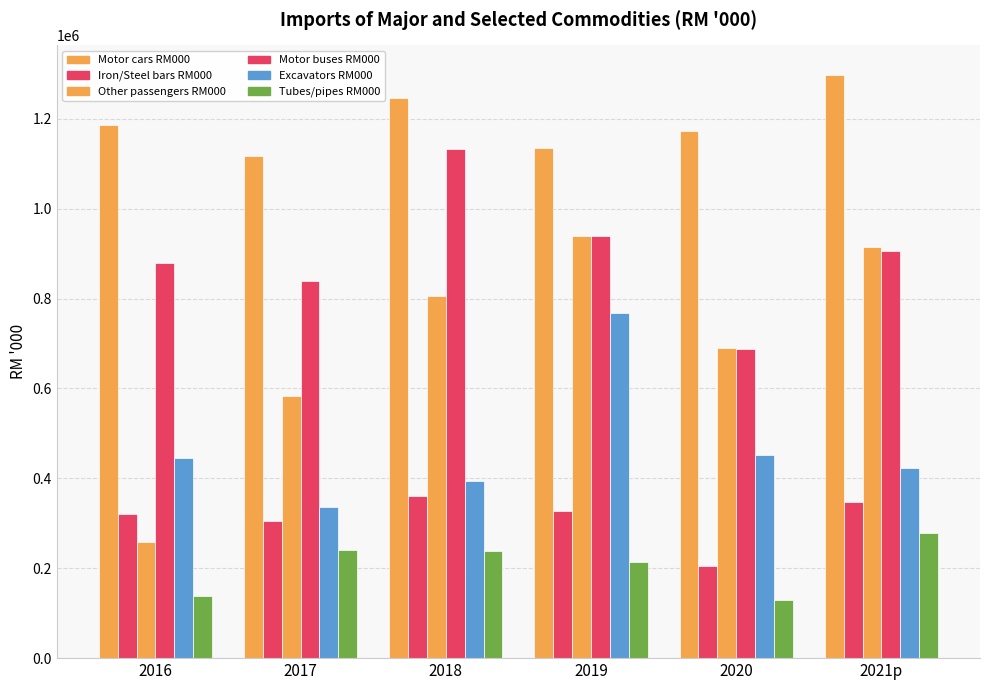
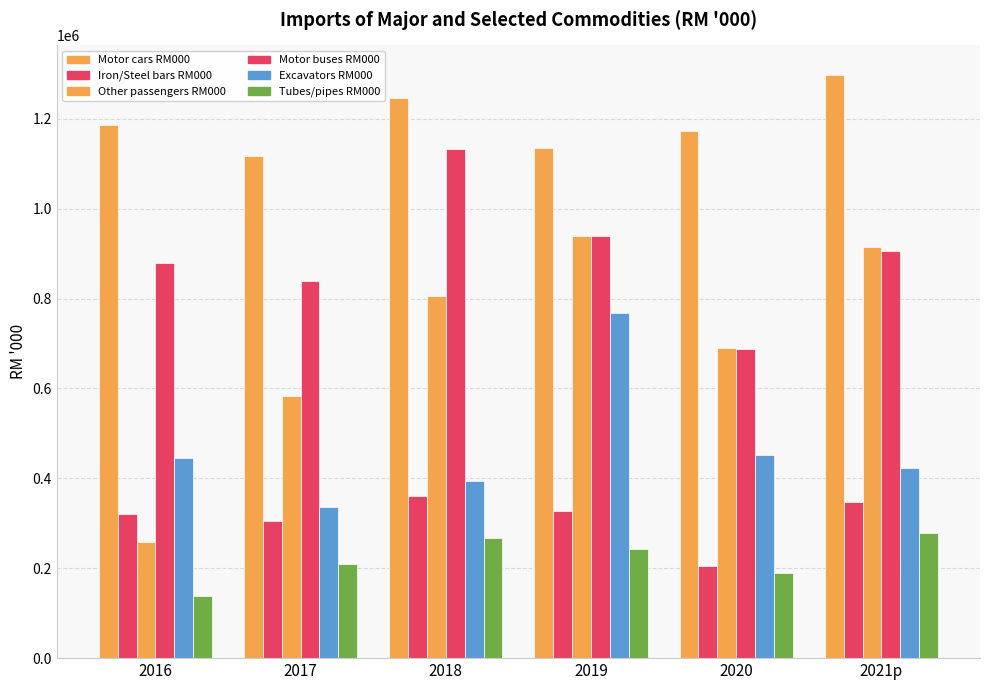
  {
    "Excavators RM000": {
      "2016": 440000,
      "2017": 340000,
      "2018": 390000,
      "2019": 770000,
      "2020": 450000,
      "2021p": 420000
    },
    "Tubes/pipes RM000": {
      "2016": 140000,
-     "2017": 240000,
-     "2018": 240000,
-     "2019": 210000,
-     "2020": 130000,
+     "2017": 210000,
+     "2018": 270000,
+     "2019": 240000,
+     "2020": 190000,
      "2021p": 280000
    }
  }
